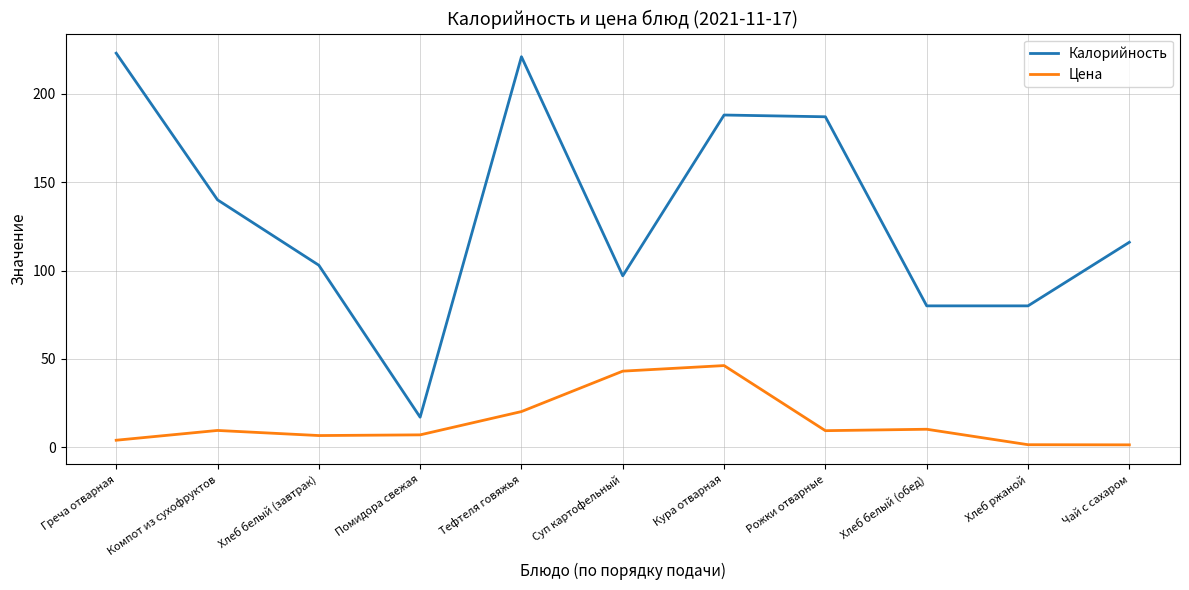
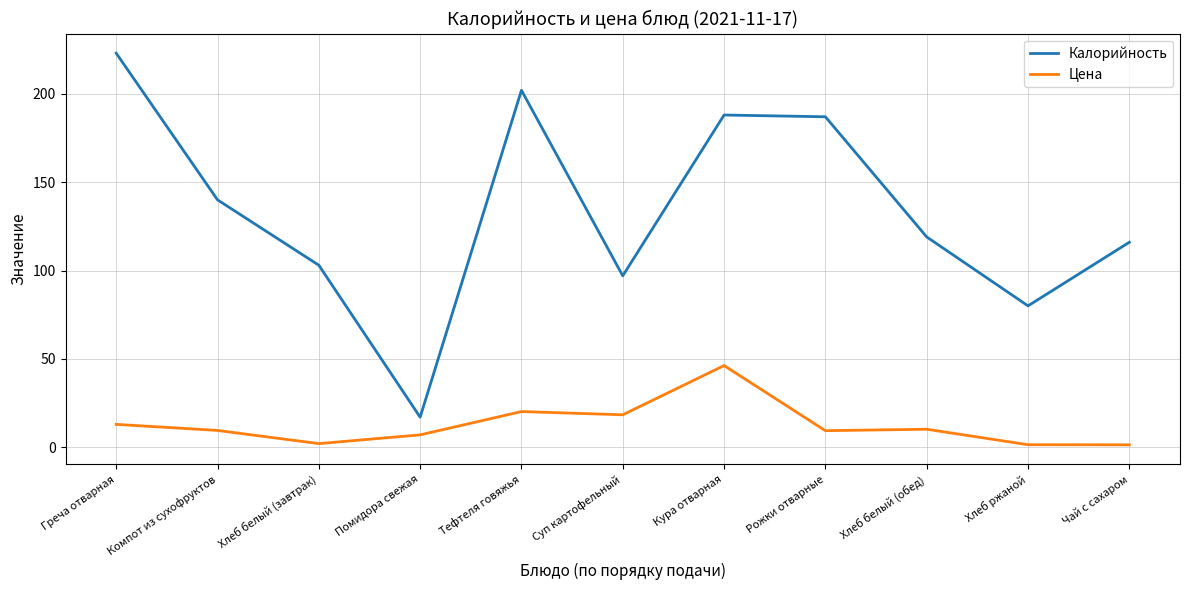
  {
    "Калорийность": {
      "Греча отварная": 223,
      "Компот из сухофруктов": 140,
      "Хлеб белый (завтрак)": 103,
      "Помидора свежая": 17,
-     "Тефтеля говяжья": 221,
+     "Тефтеля говяжья": 202,
      "Суп картофельный": 97,
      "Кура отварная": 188,
      "Рожки отварные": 187,
-     "Хлеб белый (обед)": 80,
+     "Хлеб белый (обед)": 119,
      "Хлеб ржаной": 80,
      "Чай с сахаром": 116
    },
    "Цена": {
-     "Греча отварная": 4,
+     "Греча отварная": 13,
      "Компот из сухофруктов": 10,
-     "Хлеб белый (завтрак)": 7,
+     "Хлеб белый (завтрак)": 2,
      "Помидора свежая": 7,
      "Тефтеля говяжья": 20,
-     "Суп картофельный": 43,
+     "Суп картофельный": 18,
      "Кура отварная": 46,
      "Рожки отварные": 9,
      "Хлеб белый (обед)": 10,
      "Хлеб ржаной": 1,
      "Чай с сахаром": 1
    }
  }
